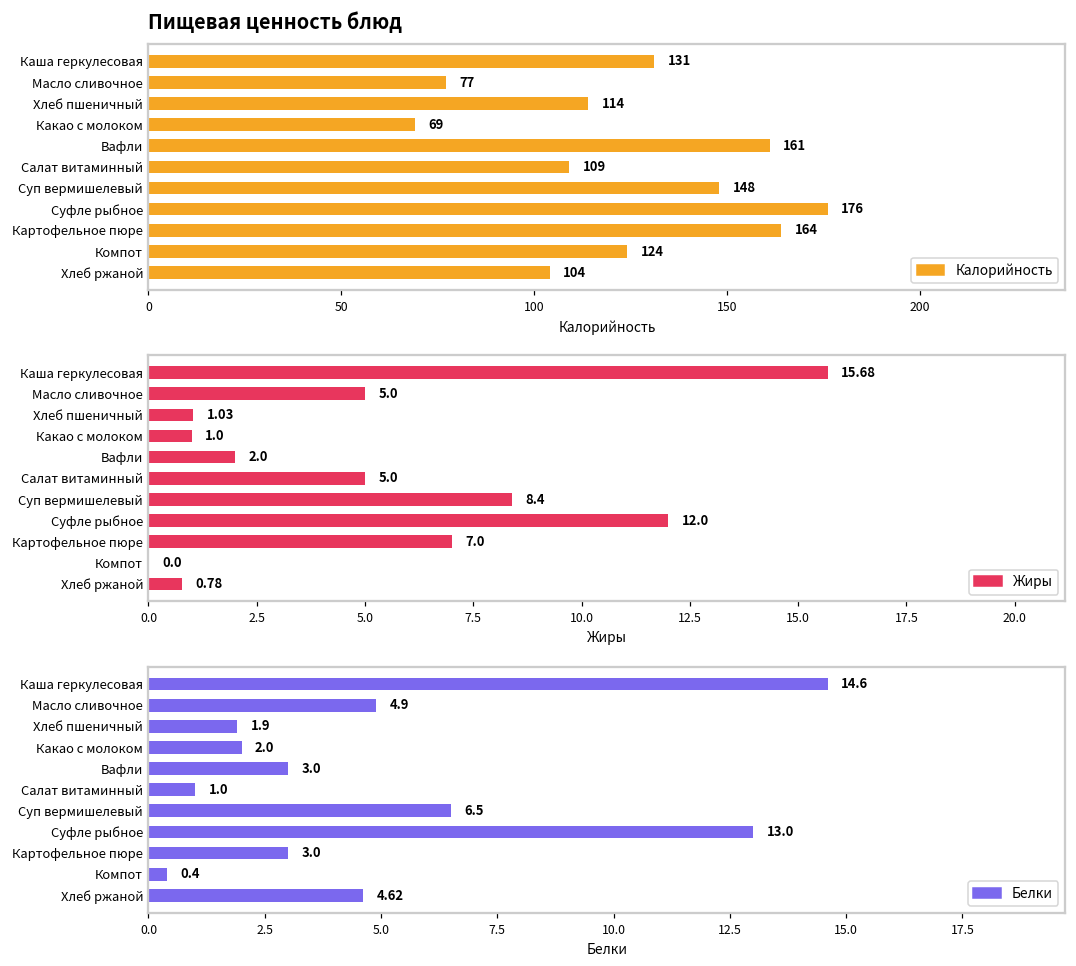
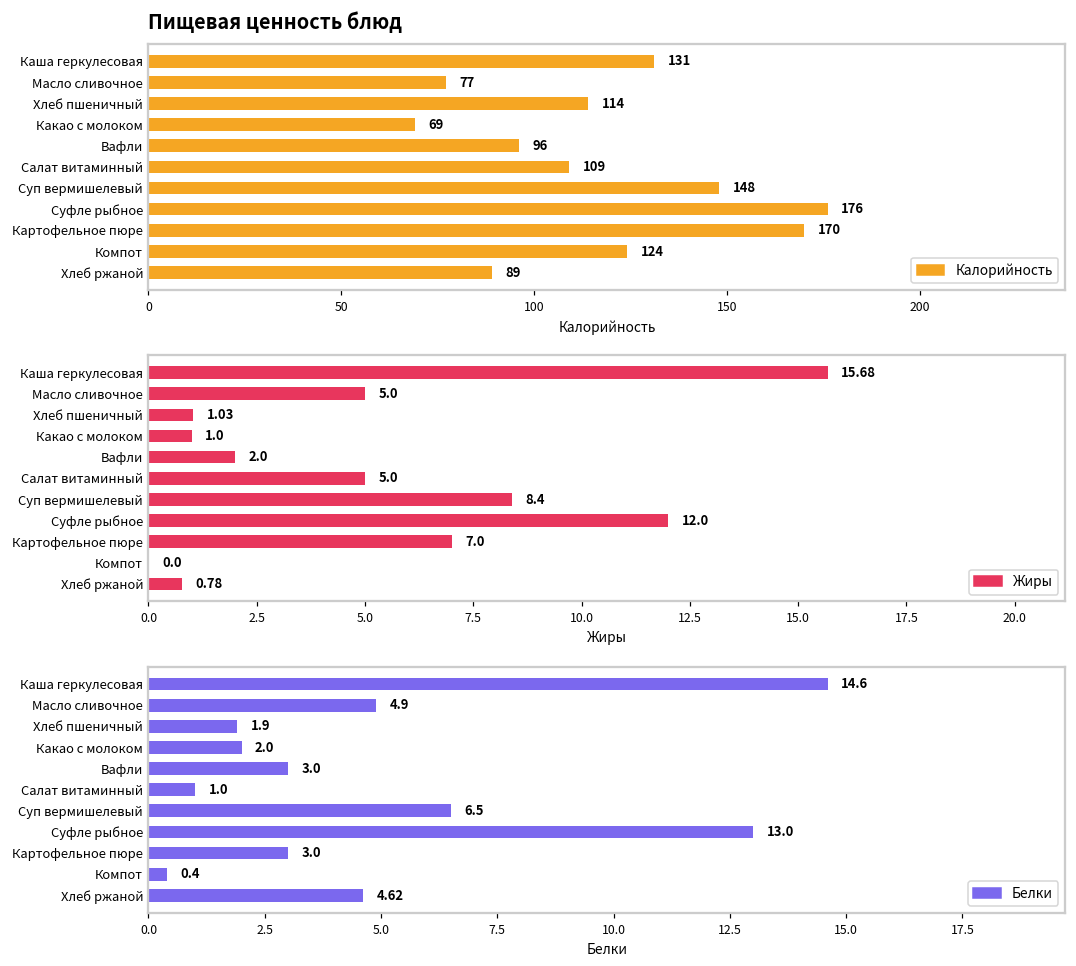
  {
    "Пищевая ценность блюд": {
      "Каша геркулесовая": 131,
      "Масло сливочное": 77,
      "Хлеб пшеничный": 114,
      "Какао с молоком": 69,
-     "Вафли": 161,
+     "Вафли": 96,
      "Салат витаминный": 109,
      "Суп вермишелевый": 148,
      "Суфле рыбное": 176,
-     "Картофельное пюре": 164,
+     "Картофельное пюре": 170,
      "Компот": 124,
-     "Хлеб ржаной": 104
+     "Хлеб ржаной": 89
    }
  }
